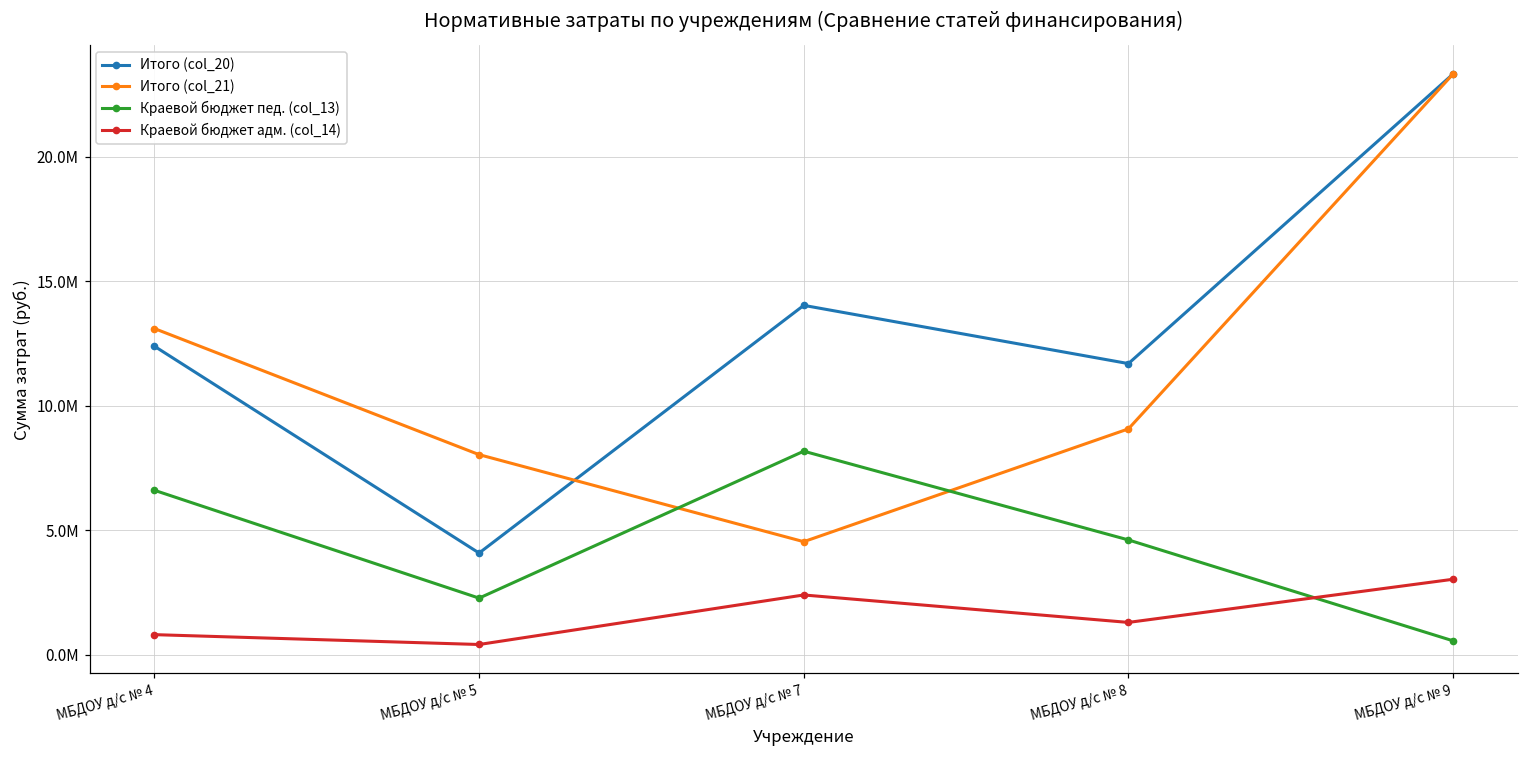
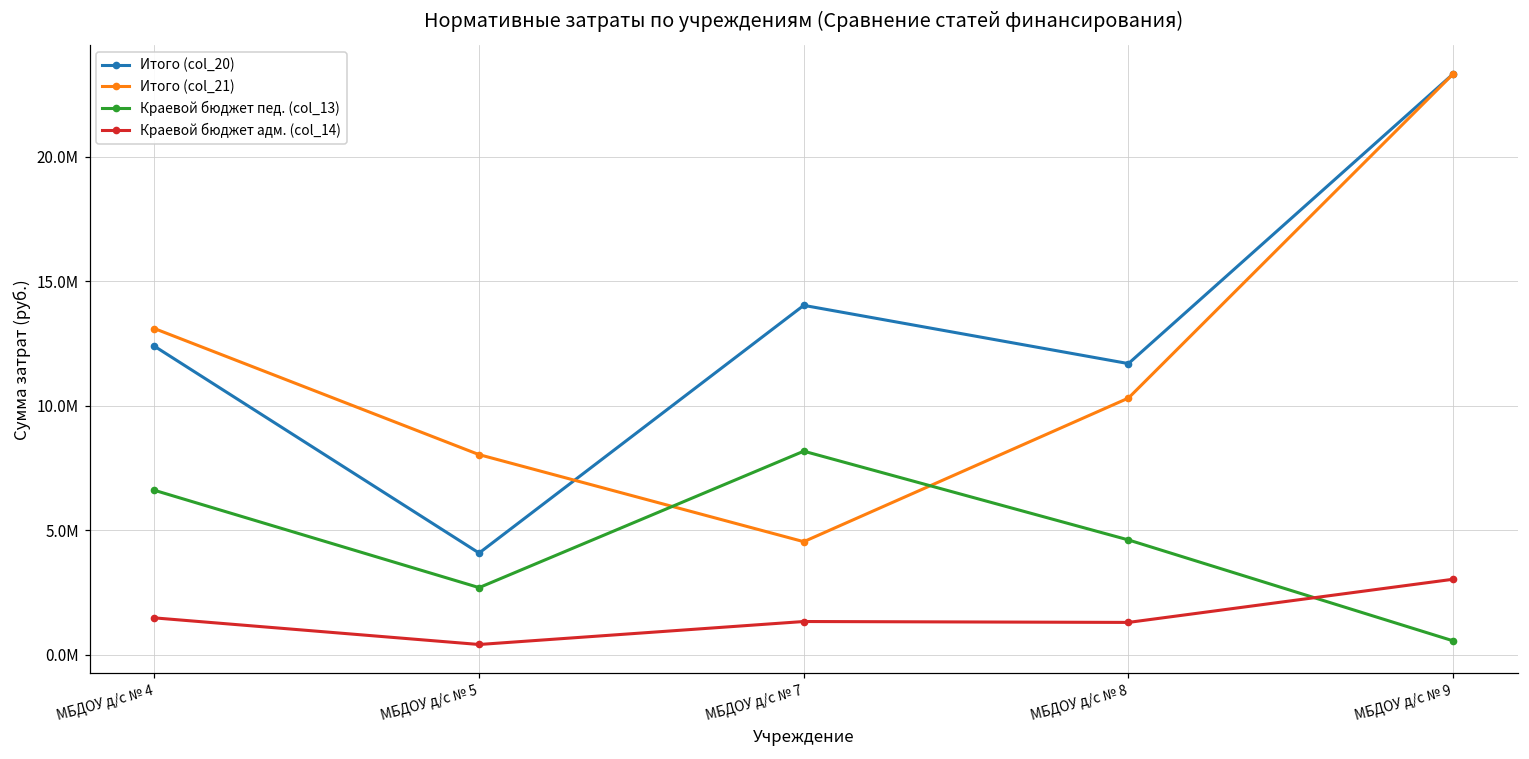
  {
    "Итого (col_20)": {
      "МБДОУ д/с № 4": 12400000,
      "МБДОУ д/с № 5": 4100000,
      "МБДОУ д/с № 7": 14000000,
      "МБДОУ д/с № 8": 11700000
    },
    "Итого (col_21)": {
      "МБДОУ д/с № 4": 13100000,
      "МБДОУ д/с № 5": 8000000,
      "МБДОУ д/с № 7": 4500000,
-     "МБДОУ д/с № 8": 9100000
+     "МБДОУ д/с № 8": 10300000
    },
    "Краевой бюджет пед. (col_13)": {
      "МБДОУ д/с № 4": 6600000,
-     "МБДОУ д/с № 5": 2300000,
+     "МБДОУ д/с № 5": 2700000,
      "МБДОУ д/с № 7": 8200000,
      "МБДОУ д/с № 8": 4600000,
      "МБДОУ д/с № 9": 600000
    },
    "Краевой бюджет адм. (col_14)": {
-     "МБДОУ д/с № 4": 800000,
+     "МБДОУ д/с № 4": 1500000,
      "МБДОУ д/с № 5": 400000,
-     "МБДОУ д/с № 7": 2400000,
+     "МБДОУ д/с № 7": 1300000,
      "МБДОУ д/с № 8": 1300000,
      "МБДОУ д/с № 9": 3000000
    }
  }
